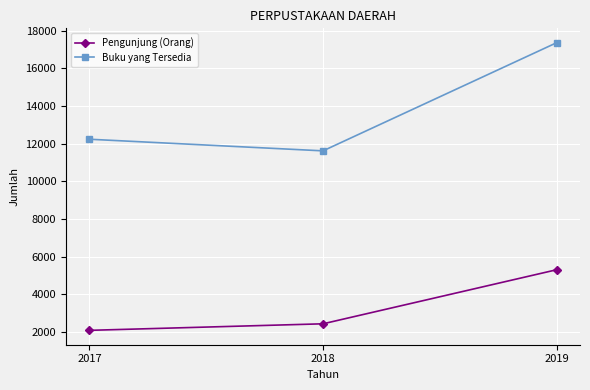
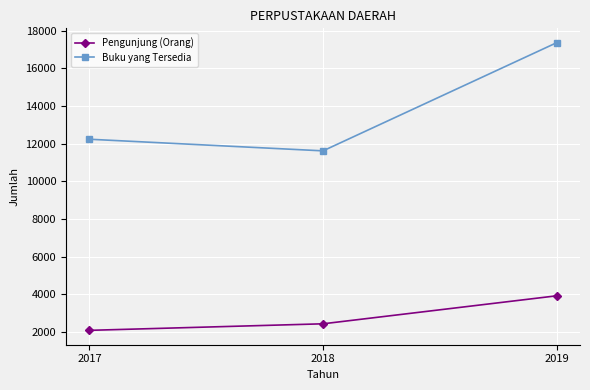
  {
    "Pengunjung (Orang)": {
      "2017": 2100,
      "2018": 2400,
-     "2019": 5300
+     "2019": 3900
    },
    "Buku yang Tersedia": {
      "2017": 12200,
      "2018": 11600,
      "2019": 17400
    }
  }
